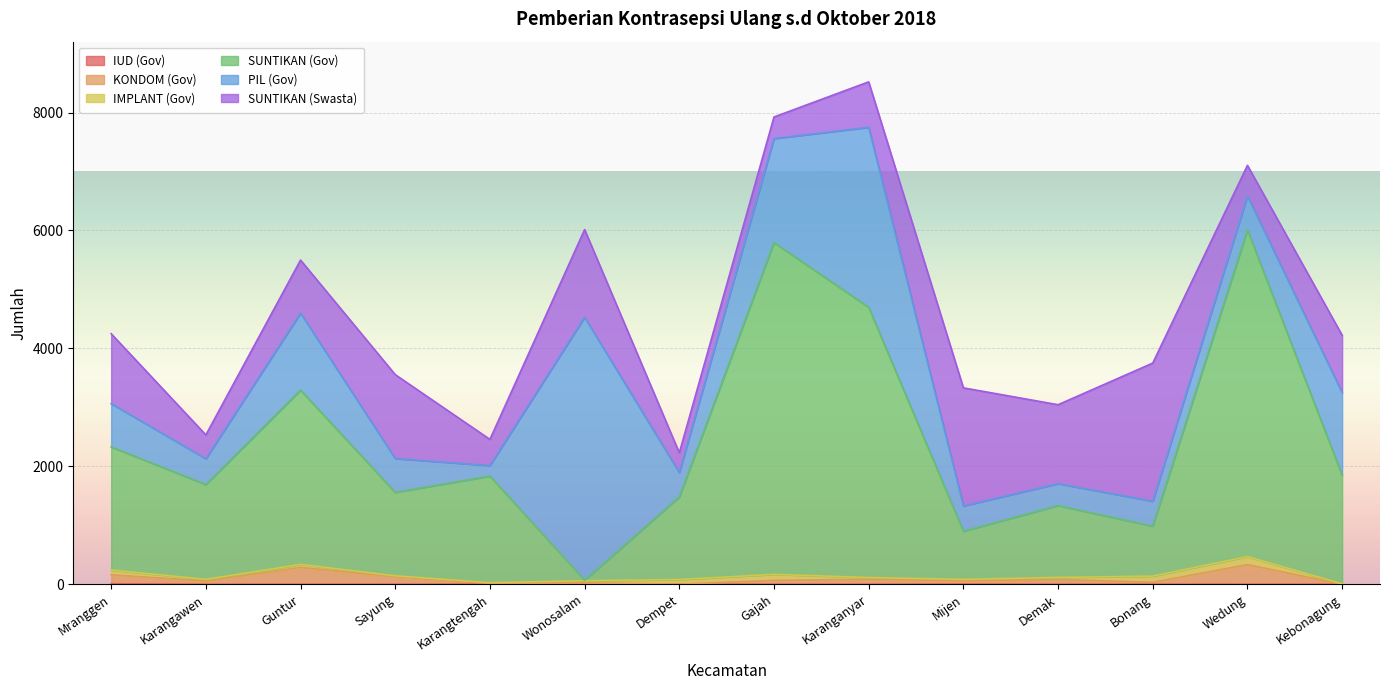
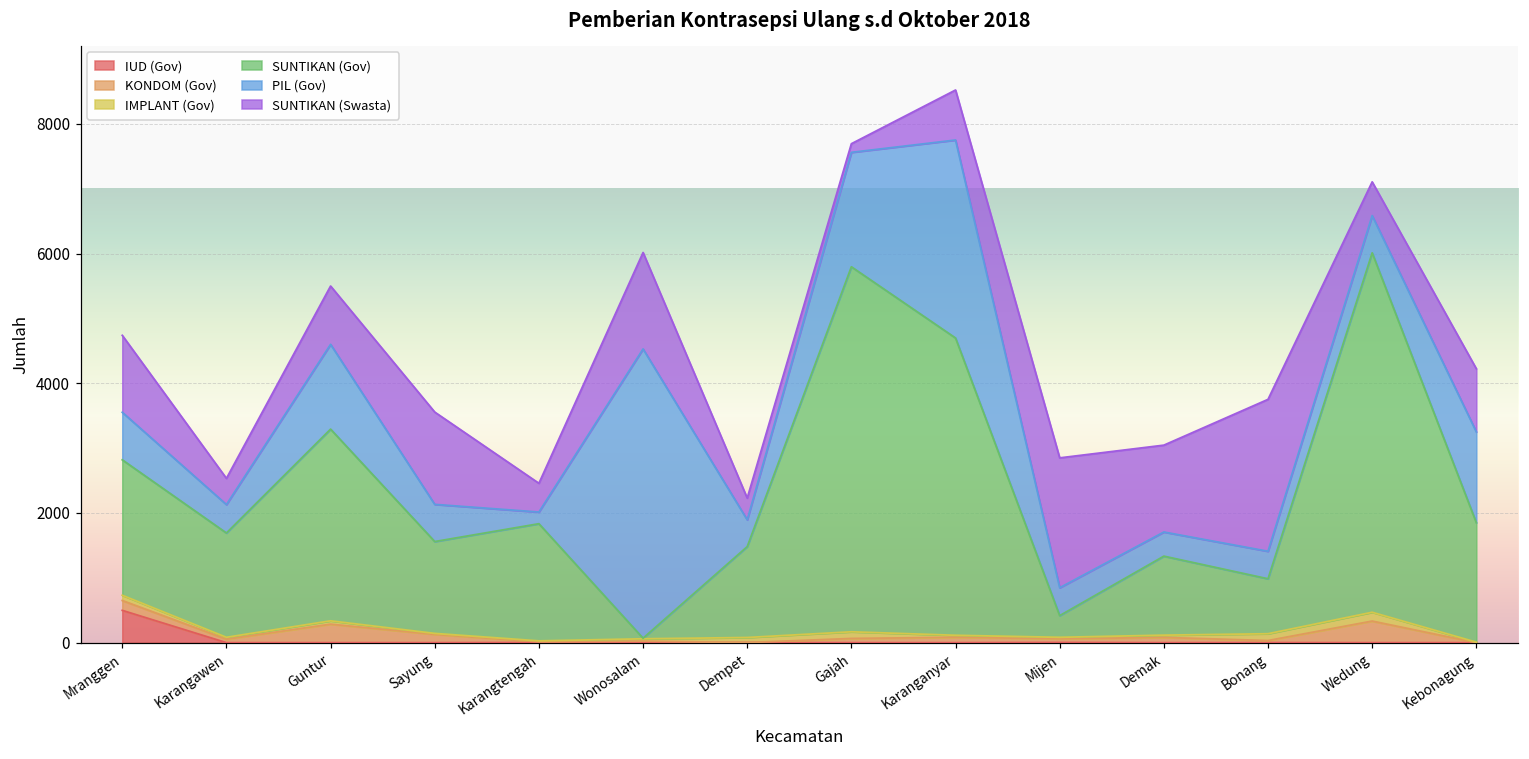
  {
    "IUD (Gov)": {
-     "Mranggen": 0,
+     "Mranggen": 500,
      "Karangawen": 0,
      "Guntur": 0,
      "Sayung": 0,
      "Gajah": 0,
      "Karanganyar": 0,
      "Mijen": 0,
      "Demak": 0,
      "Wedung": 0
    },
    "SUNTIKAN (Gov)": {
      "Mranggen": 2100,
      "Karangawen": 1600,
      "Guntur": 3000,
      "Sayung": 1400,
      "Karangtengah": 1800,
      "Dempet": 1400,
      "Gajah": 5600,
      "Karanganyar": 4600,
-     "Mijen": 800,
+     "Mijen": 300,
      "Demak": 1200,
      "Bonang": 800,
      "Wedung": 5500,
      "Kebonagung": 1800
    },
    "PIL (Gov)": {
      "Mranggen": 700,
      "Karangawen": 400,
      "Guntur": 1300,
      "Sayung": 600,
      "Karangtengah": 200,
      "Wonosalam": 4500,
      "Dempet": 400,
      "Gajah": 1800,
      "Karanganyar": 3100,
      "Mijen": 400,
      "Demak": 400,
      "Bonang": 400,
      "Wedung": 600,
      "Kebonagung": 1400
    },
    "SUNTIKAN (Swasta)": {
      "Mranggen": 1200,
      "Karangawen": 400,
      "Guntur": 900,
      "Sayung": 1400,
      "Karangtengah": 400,
      "Wonosalam": 1500,
      "Dempet": 300,
-     "Gajah": 400,
+     "Gajah": 100,
      "Karanganyar": 800,
      "Mijen": 2000,
      "Demak": 1300,
      "Bonang": 2300,
      "Wedung": 500,
      "Kebonagung": 1000
    }
  }
